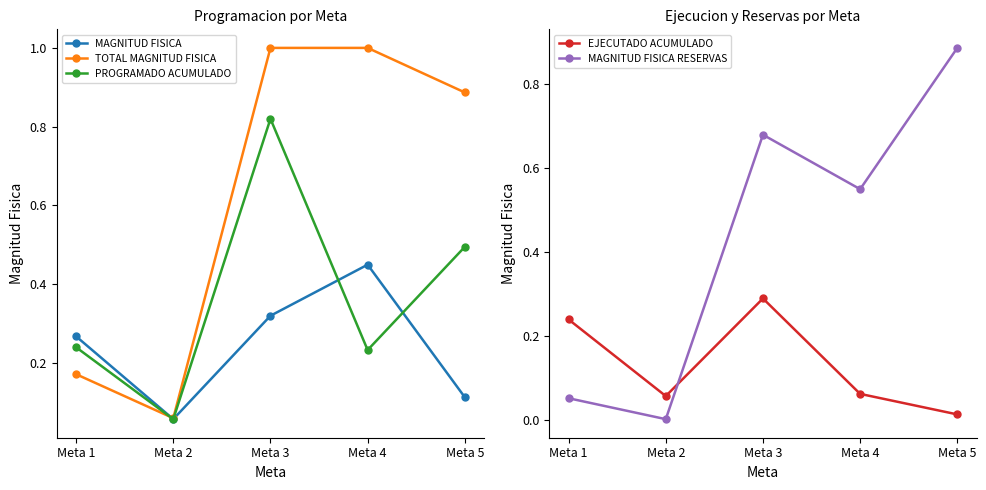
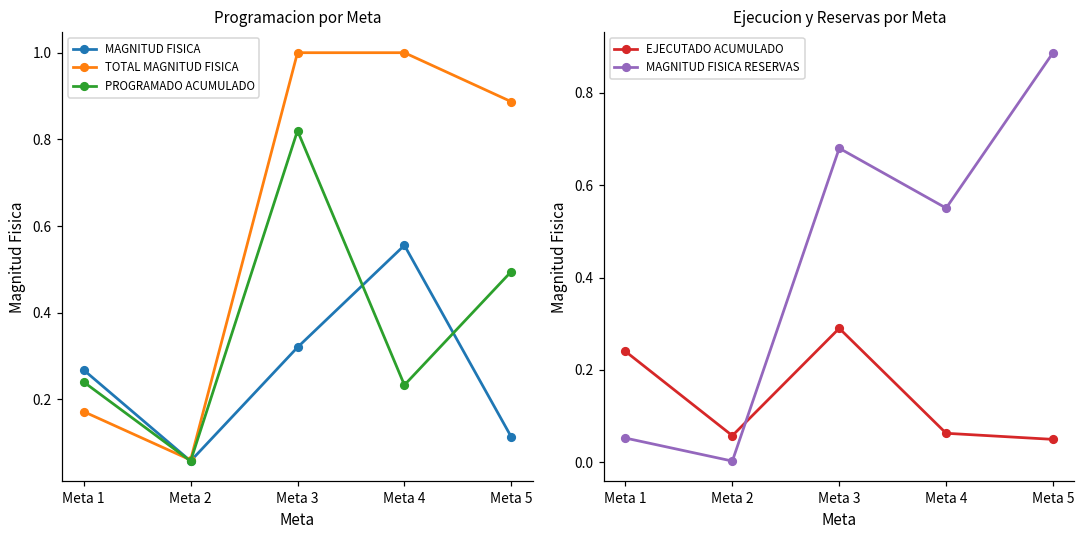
  {
    "Programacion por Meta": {
      "MAGNITUD FISICA": {
        "Meta 1": 0.27,
        "Meta 3": 0.32,
-       "Meta 4": 0.45,
+       "Meta 4": 0.56,
        "Meta 5": 0.11
      },
      "TOTAL MAGNITUD FISICA": {
        "Meta 1": 0.17,
        "Meta 3": 1.00,
        "Meta 4": 1.00,
        "Meta 5": 0.89
      },
      "PROGRAMADO ACUMULADO": {
        "Meta 1": 0.24,
        "Meta 3": 0.82,
        "Meta 4": 0.23,
        "Meta 5": 0.50
      }
    },
    "Ejecucion y Reservas por Meta": {
      "EJECUTADO ACUMULADO": {
        "Meta 1": 0.24,
        "Meta 2": 0.06,
        "Meta 3": 0.29,
        "Meta 4": 0.06,
-       "Meta 5": 0.01
+       "Meta 5": 0.05
      },
      "MAGNITUD FISICA RESERVAS": {
        "Meta 1": 0.05,
        "Meta 2": 0.00,
        "Meta 3": 0.68,
        "Meta 4": 0.55,
        "Meta 5": 0.89
      }
    }
  }
